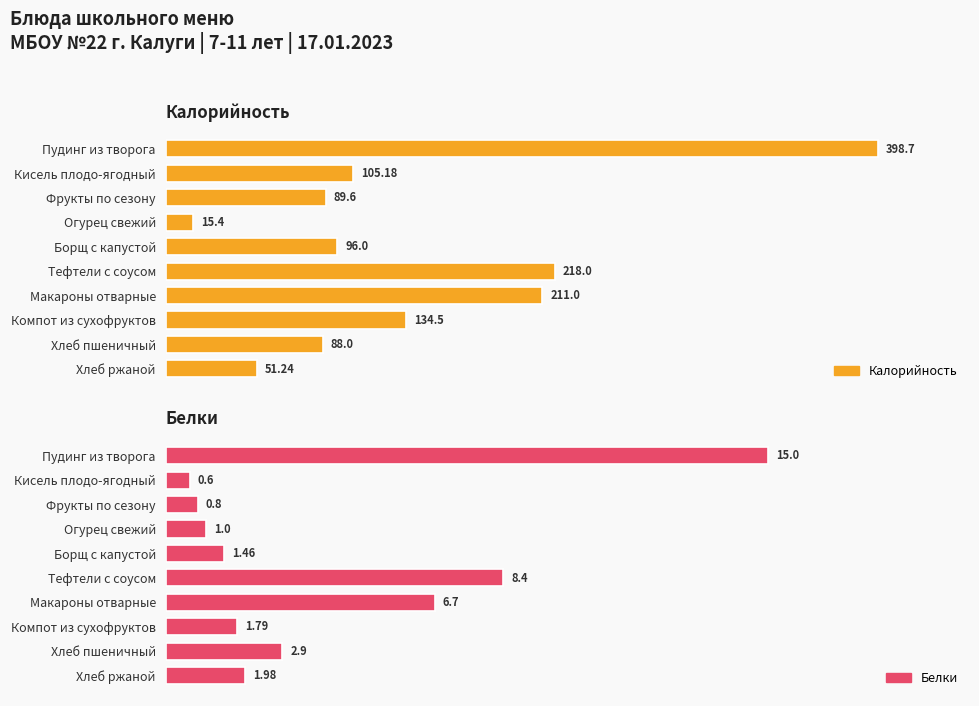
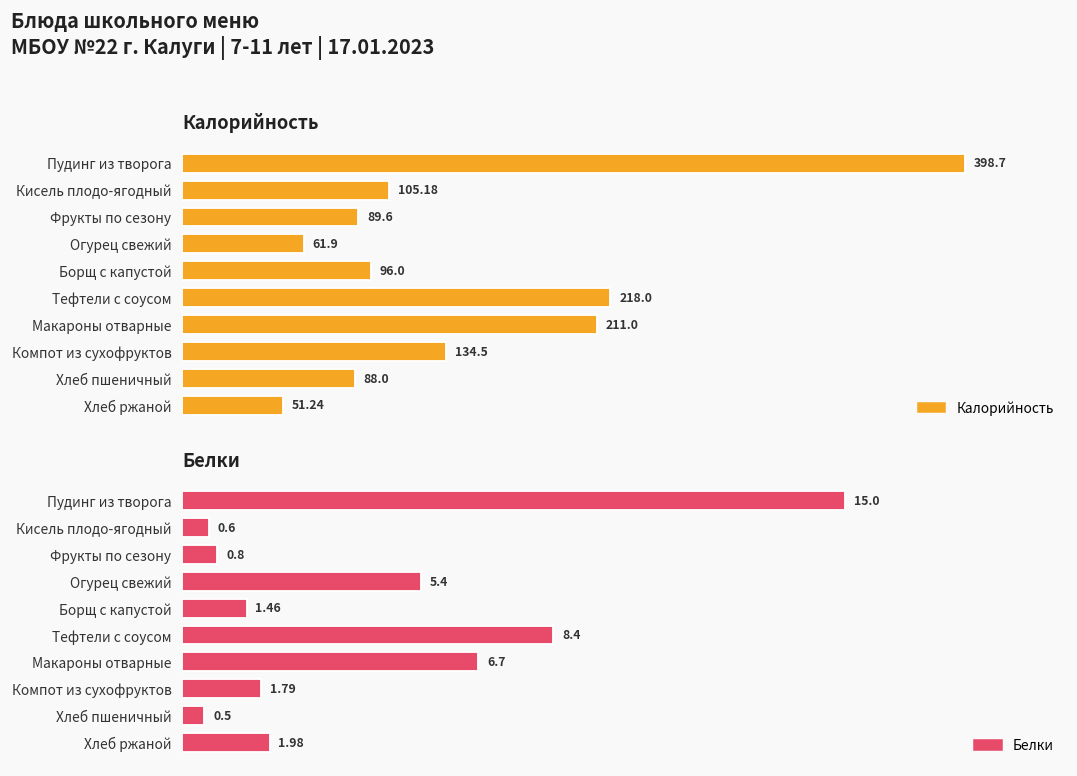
  {
    "Калорийность": {
      "Пудинг из творога": 398.7,
      "Кисель плодо-ягодный": 105.18,
      "Фрукты по сезону": 89.6,
-     "Огурец свежий": 15.4,
+     "Огурец свежий": 61.9,
      "Борщ с капустой": 96.0,
      "Тефтели с соусом": 218.0,
      "Макароны отварные": 211.0,
      "Компот из сухофруктов": 134.5,
      "Хлеб пшеничный": 88.0,
      "Хлеб ржаной": 51.24
    },
    "Белки": {
      "Пудинг из творога": 15.0,
      "Кисель плодо-ягодный": 0.6,
      "Фрукты по сезону": 0.8,
-     "Огурец свежий": 1.0,
+     "Огурец свежий": 5.4,
      "Борщ с капустой": 1.46,
      "Тефтели с соусом": 8.4,
      "Макароны отварные": 6.7,
      "Компот из сухофруктов": 1.79,
-     "Хлеб пшеничный": 2.9,
+     "Хлеб пшеничный": 0.5,
      "Хлеб ржаной": 1.98
    }
  }
